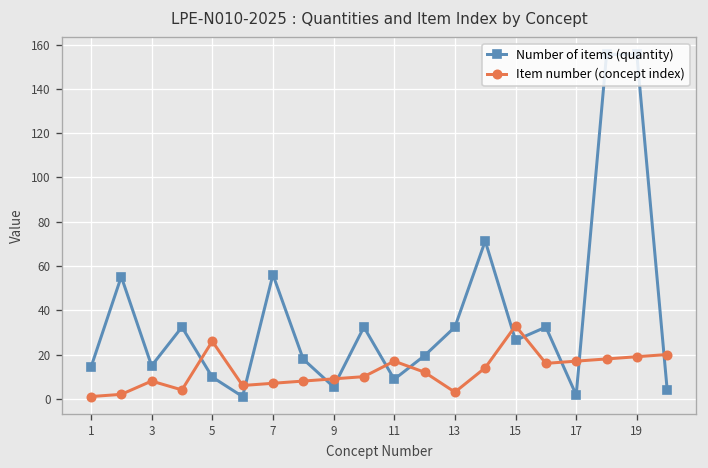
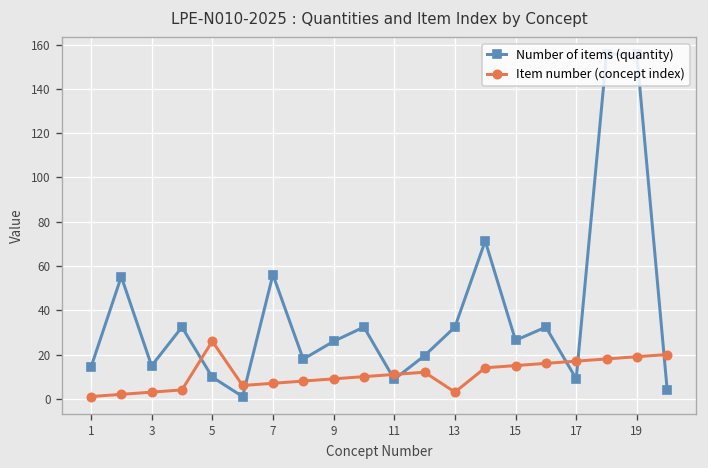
  {
    "Number of items (quantity)": {
      "1": 14,
      "3": 15,
      "5": 10,
      "7": 56,
-     "9": 5,
+     "9": 26,
      "11": 9,
      "13": 32,
      "15": 26,
-     "17": 2
+     "17": 9
    },
    "Item number (concept index)": {
      "1": 1,
-     "3": 8,
+     "3": 3,
      "5": 26,
      "7": 7,
      "9": 9,
-     "11": 17,
+     "11": 11,
      "13": 3,
-     "15": 33,
+     "15": 15,
      "17": 17,
      "19": 19
    }
  }
